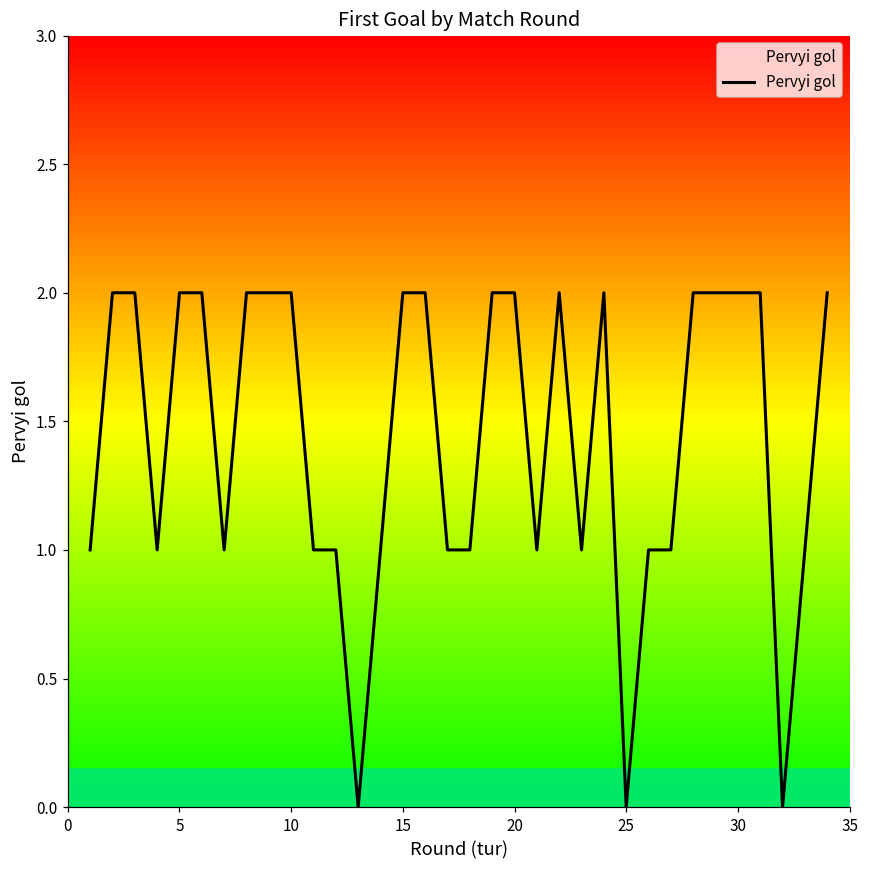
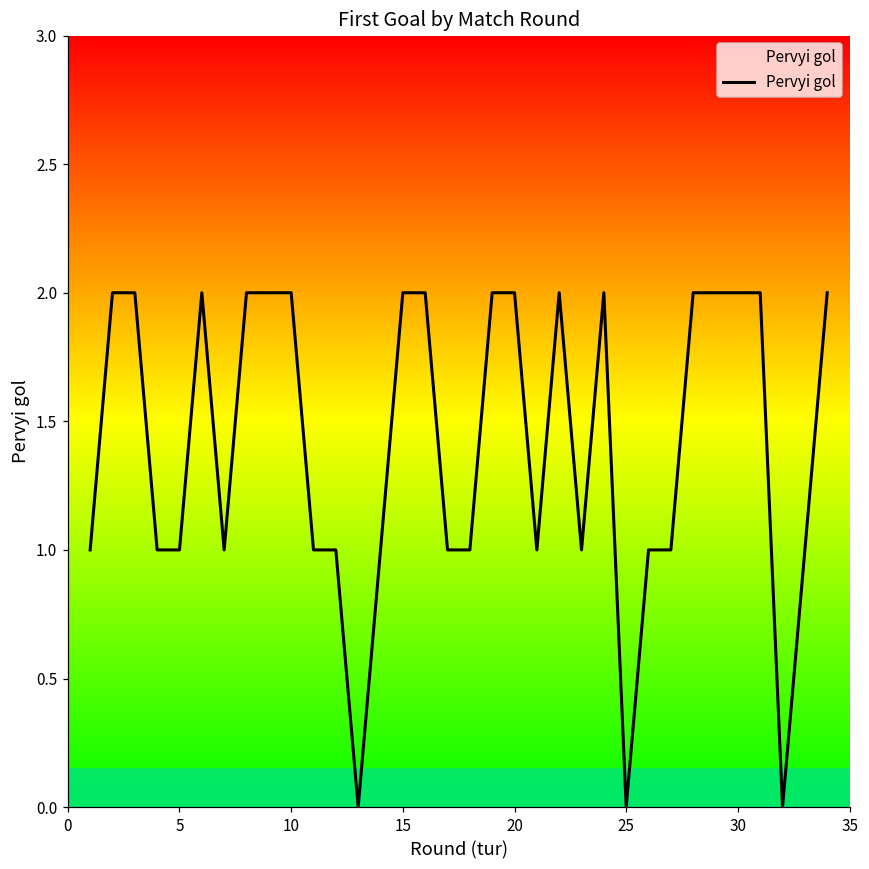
  {
-   "5": 2,
+   "5": 1,
    "10": 2,
    "15": 2,
    "20": 2,
    "30": 2
  }
